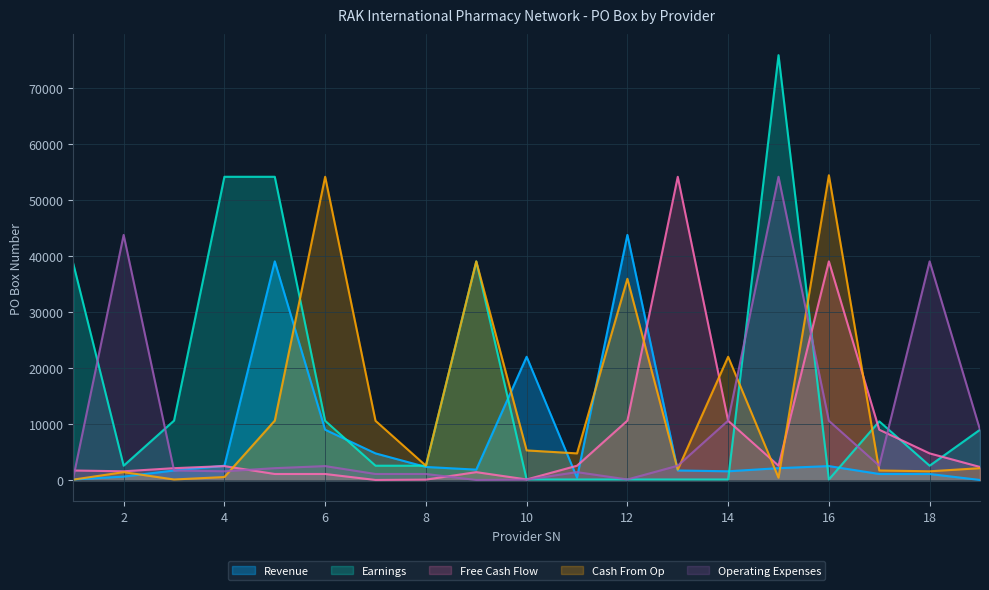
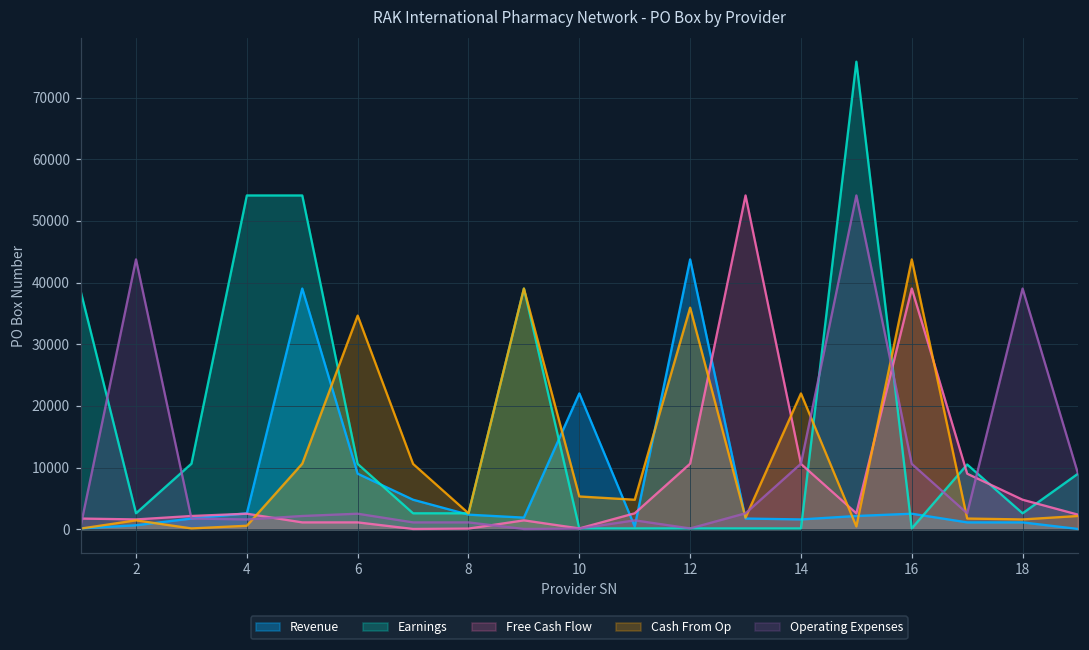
  {
    "Cash From Op": {
      "4": 1000,
-     "6": 54000,
+     "6": 35000,
      "10": 5000,
      "12": 36000,
      "14": 22000,
-     "16": 54000,
+     "16": 44000,
      "18": 2000
    }
  }
